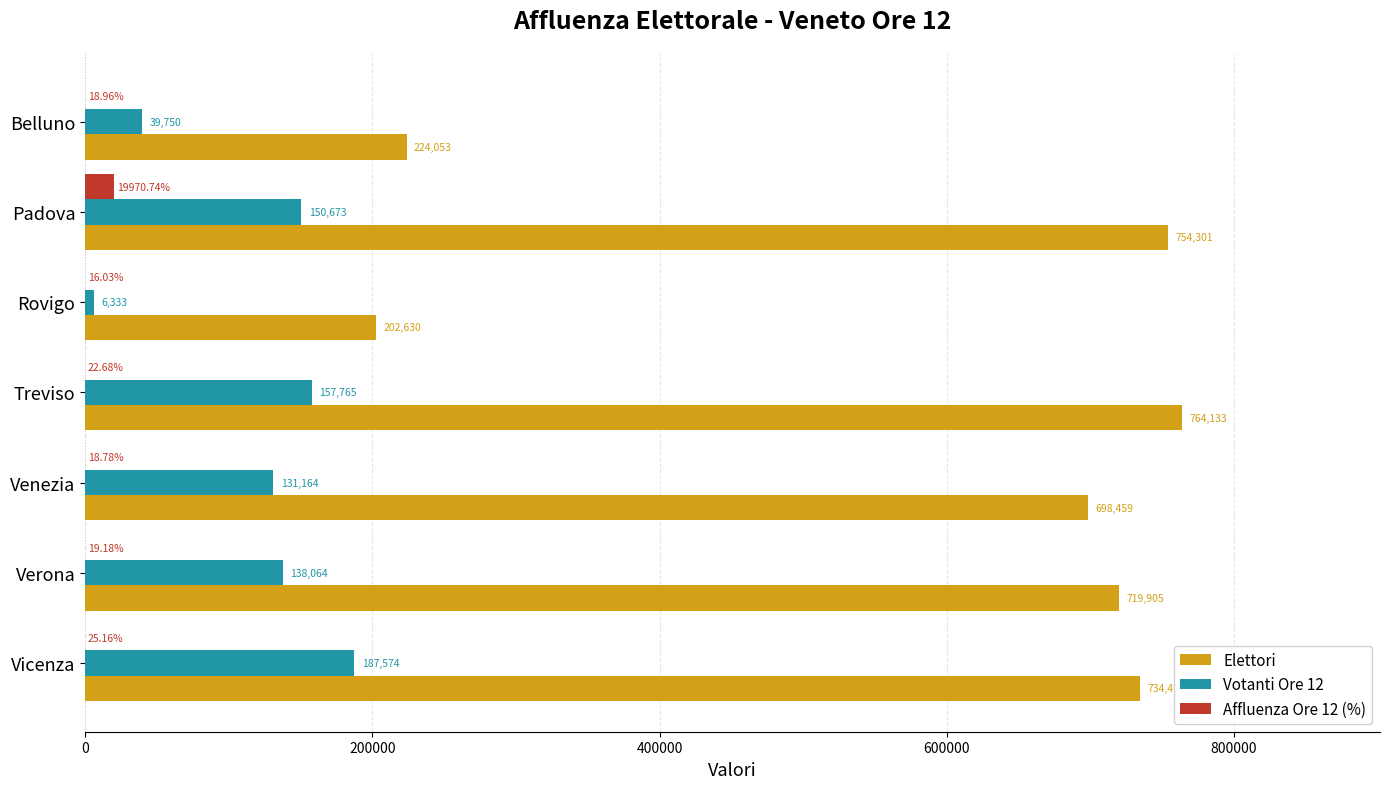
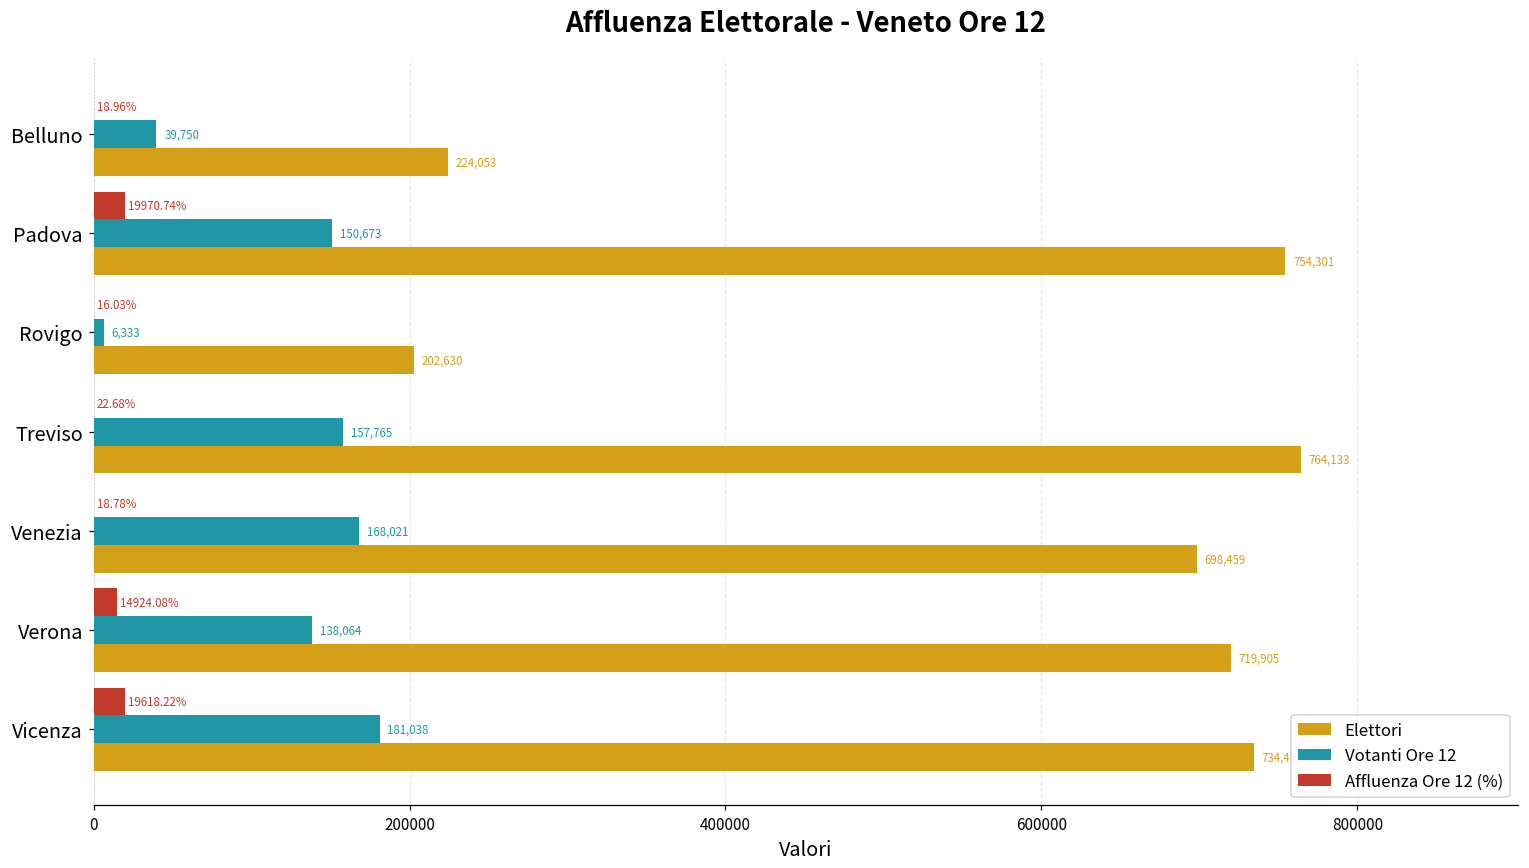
  {
    "Elettori": {
      "Belluno": "224,053",
      "Padova": "754,301",
      "Rovigo": "202,630",
      "Treviso": "764,133",
      "Venezia": "698,459",
      "Verona": "719,905"
    },
    "Votanti Ore 12": {
      "Belluno": "39,750",
      "Padova": "150,673",
      "Rovigo": "6,333",
      "Treviso": "157,765",
-     "Venezia": "131,164",
+     "Venezia": "168,021",
      "Verona": "138,064",
-     "Vicenza": "187,574"
+     "Vicenza": "181,038"
    },
    "Affluenza Ore 12 (%)": {
      "Belluno": "18.96%",
      "Padova": "19970.74%",
      "Rovigo": "16.03%",
      "Treviso": "22.68%",
      "Venezia": "18.78%",
-     "Verona": "19.18%",
-     "Vicenza": "25.16%"
+     "Verona": "14924.08%",
+     "Vicenza": "19618.22%"
    }
  }
